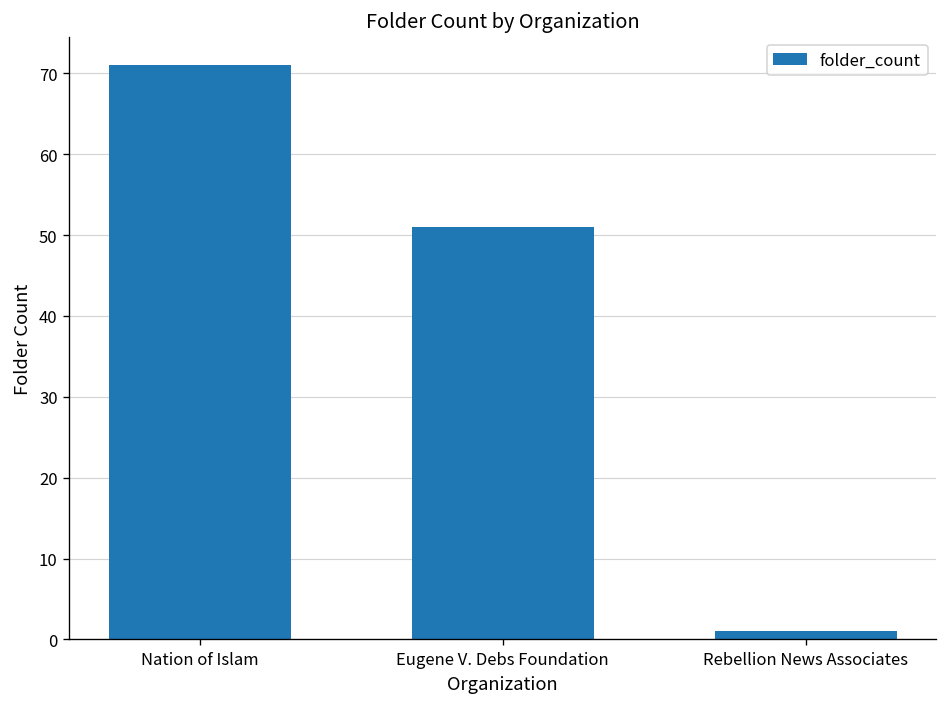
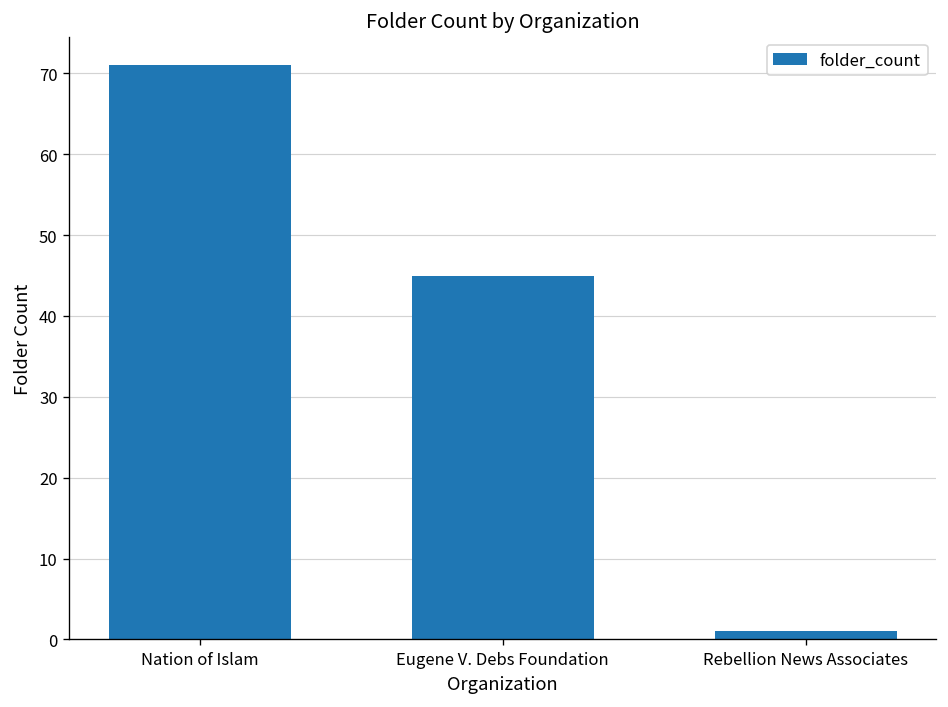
  {
    "Nation of Islam": 71,
-   "Eugene V. Debs Foundation": 51,
+   "Eugene V. Debs Foundation": 45,
    "Rebellion News Associates": 1
  }
